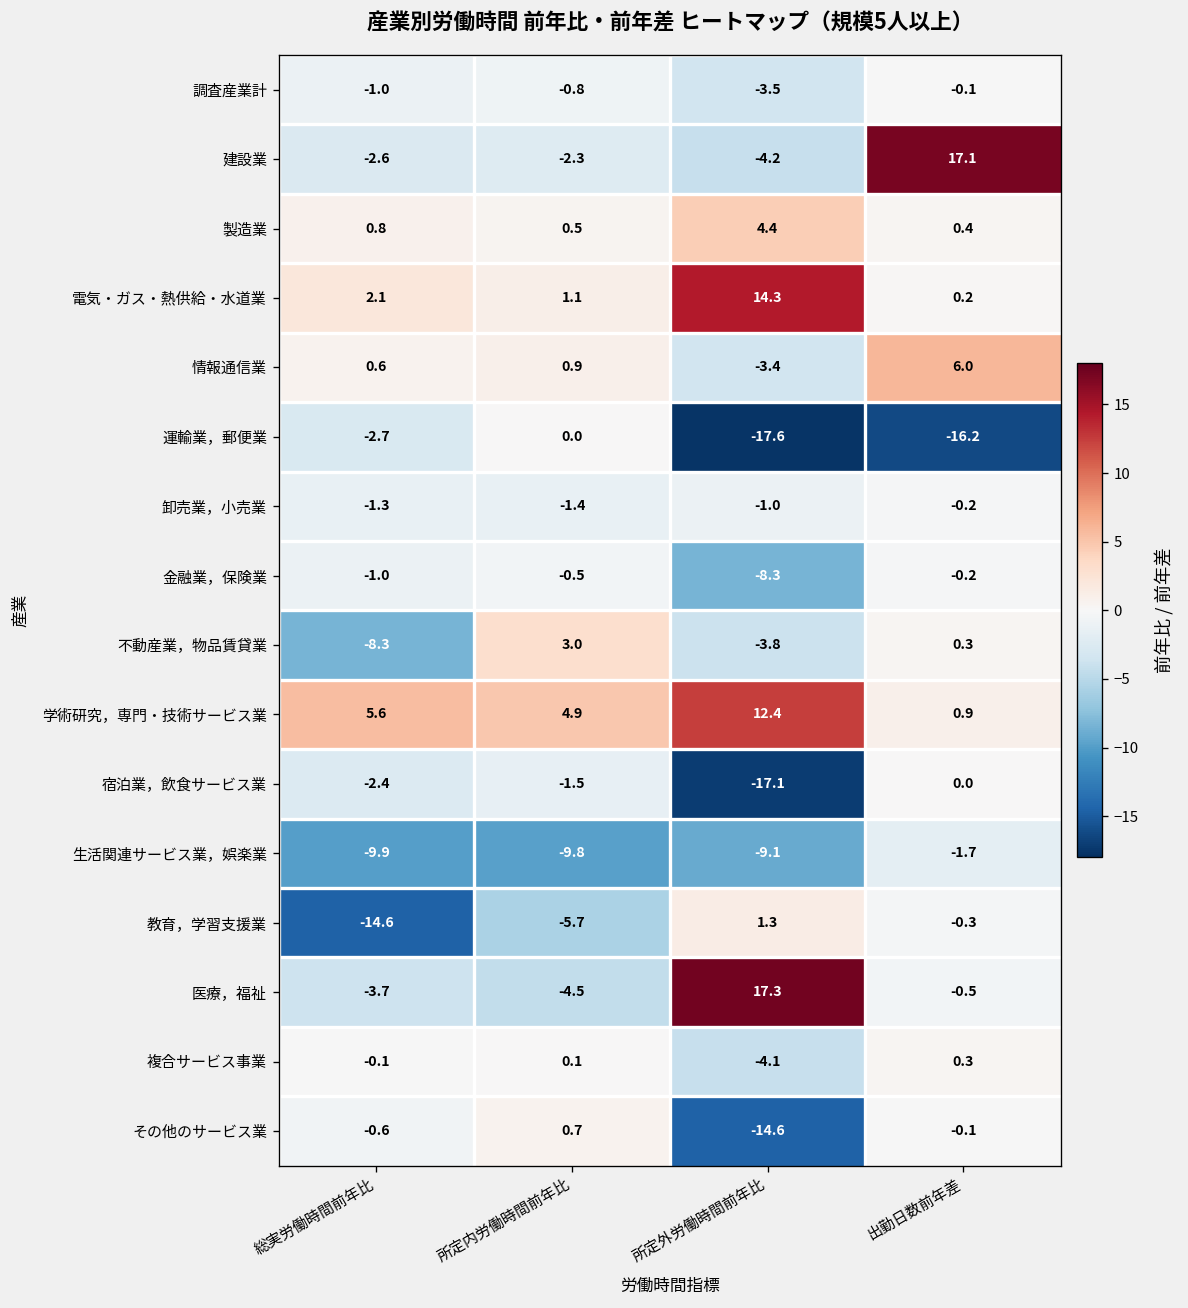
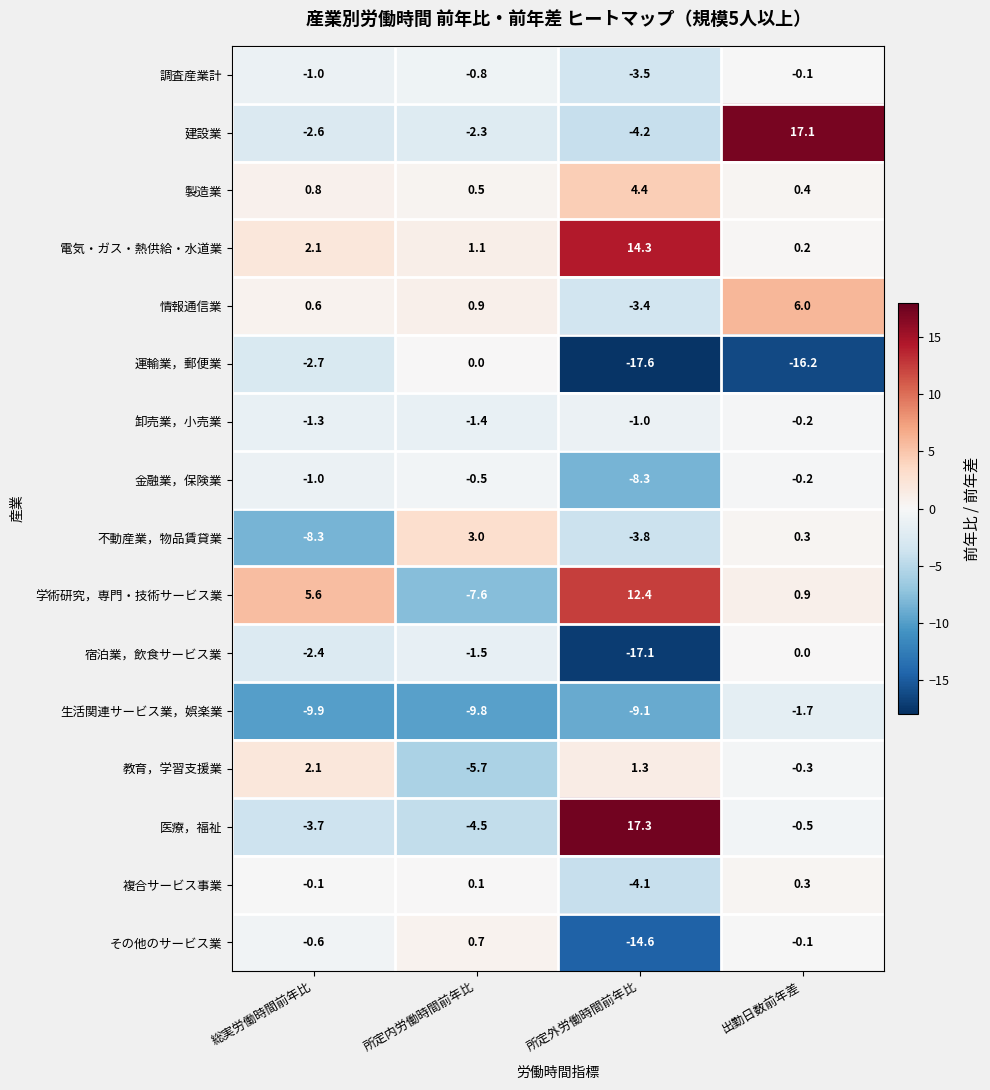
  {
    "調査産業計": {
      "総実労働時間前年比": -1.0,
      "所定内労働時間前年比": -0.8,
      "所定外労働時間前年比": -3.5,
      "出勤日数前年差": -0.1
    },
    "建設業": {
      "総実労働時間前年比": -2.6,
      "所定内労働時間前年比": -2.3,
      "所定外労働時間前年比": -4.2,
      "出勤日数前年差": 17.1
    },
    "製造業": {
      "総実労働時間前年比": 0.8,
      "所定内労働時間前年比": 0.5,
      "所定外労働時間前年比": 4.4,
      "出勤日数前年差": 0.4
    },
    "電気・ガス・熱供給・水道業": {
      "総実労働時間前年比": 2.1,
      "所定内労働時間前年比": 1.1,
      "所定外労働時間前年比": 14.3,
      "出勤日数前年差": 0.2
    },
    "情報通信業": {
      "総実労働時間前年比": 0.6,
      "所定内労働時間前年比": 0.9,
      "所定外労働時間前年比": -3.4,
      "出勤日数前年差": 6.0
    },
    "運輸業，郵便業": {
      "総実労働時間前年比": -2.7,
      "所定内労働時間前年比": 0.0,
      "所定外労働時間前年比": -17.6,
      "出勤日数前年差": -16.2
    },
    "卸売業，小売業": {
      "総実労働時間前年比": -1.3,
      "所定内労働時間前年比": -1.4,
      "所定外労働時間前年比": -1.0,
      "出勤日数前年差": -0.2
    },
    "金融業，保険業": {
      "総実労働時間前年比": -1.0,
      "所定内労働時間前年比": -0.5,
      "所定外労働時間前年比": -8.3,
      "出勤日数前年差": -0.2
    },
    "不動産業，物品賃貸業": {
      "総実労働時間前年比": -8.3,
      "所定内労働時間前年比": 3.0,
      "所定外労働時間前年比": -3.8,
      "出勤日数前年差": 0.3
    },
    "学術研究，専門・技術サービス業": {
      "総実労働時間前年比": 5.6,
-     "所定内労働時間前年比": 4.9,
+     "所定内労働時間前年比": -7.6,
      "所定外労働時間前年比": 12.4,
      "出勤日数前年差": 0.9
    },
    "宿泊業，飲食サービス業": {
      "総実労働時間前年比": -2.4,
      "所定内労働時間前年比": -1.5,
      "所定外労働時間前年比": -17.1,
      "出勤日数前年差": 0.0
    },
    "生活関連サービス業，娯楽業": {
      "総実労働時間前年比": -9.9,
      "所定内労働時間前年比": -9.8,
      "所定外労働時間前年比": -9.1,
      "出勤日数前年差": -1.7
    },
    "教育，学習支援業": {
-     "総実労働時間前年比": -14.6,
+     "総実労働時間前年比": 2.1,
      "所定内労働時間前年比": -5.7,
      "所定外労働時間前年比": 1.3,
      "出勤日数前年差": -0.3
    },
    "医療，福祉": {
      "総実労働時間前年比": -3.7,
      "所定内労働時間前年比": -4.5,
      "所定外労働時間前年比": 17.3,
      "出勤日数前年差": -0.5
    },
    "複合サービス事業": {
      "総実労働時間前年比": -0.1,
      "所定内労働時間前年比": 0.1,
      "所定外労働時間前年比": -4.1,
      "出勤日数前年差": 0.3
    },
    "その他のサービス業": {
      "総実労働時間前年比": -0.6,
      "所定内労働時間前年比": 0.7,
      "所定外労働時間前年比": -14.6,
      "出勤日数前年差": -0.1
    }
  }
